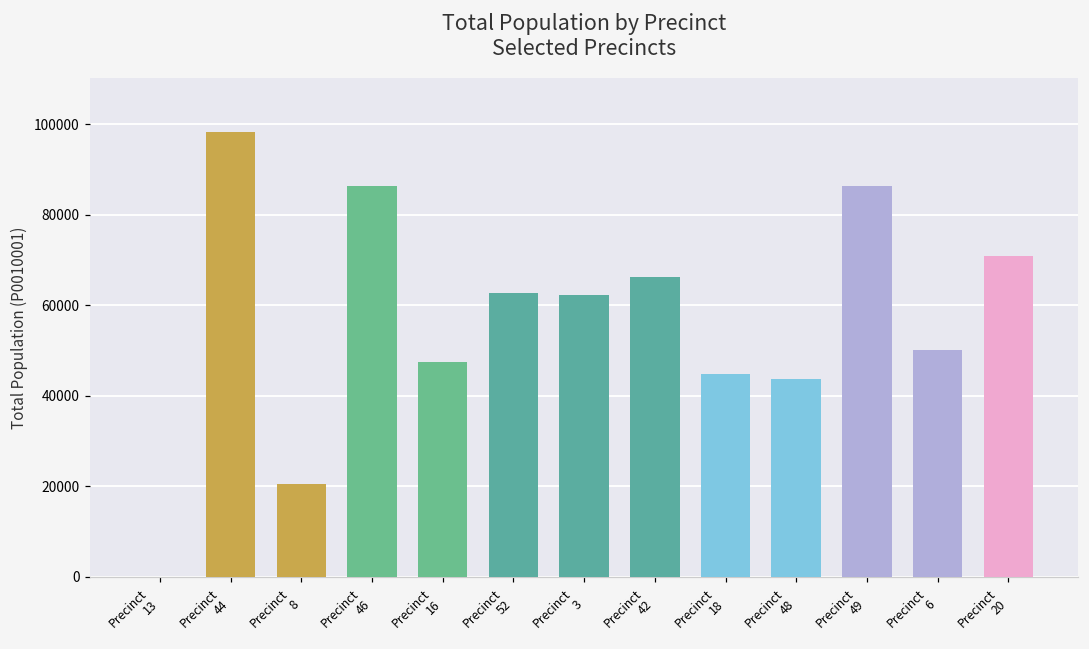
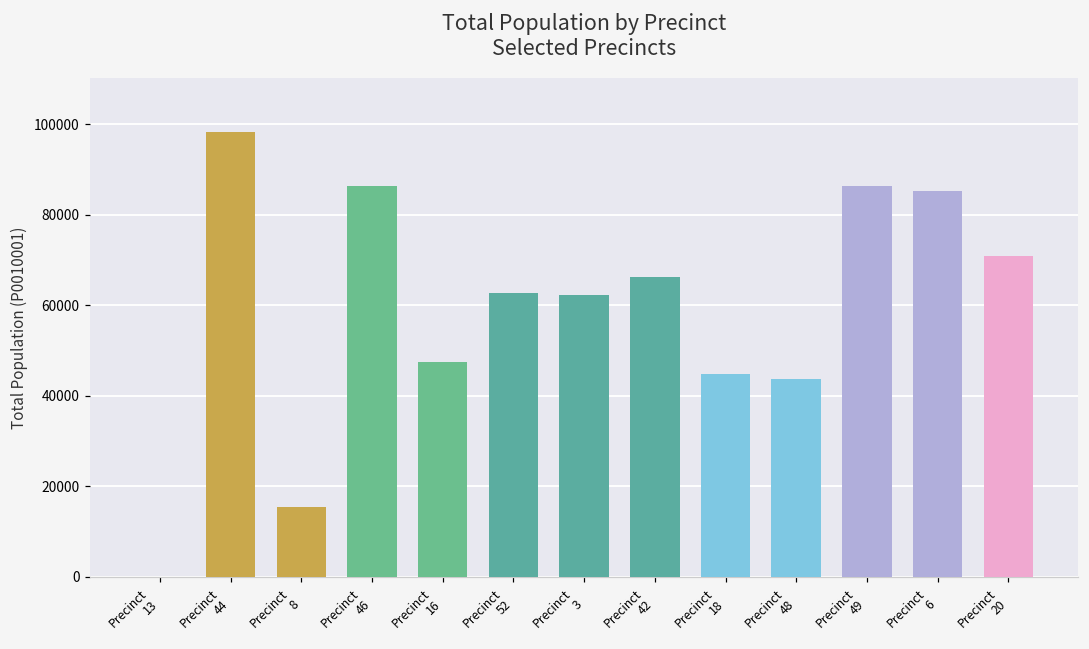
  {
    "Precinct 44": 98000,
-   "Precinct 8": 21000,
+   "Precinct 8": 16000,
    "Precinct 46": 86000,
    "Precinct 16": 47000,
    "Precinct 52": 63000,
    "Precinct 3": 62000,
    "Precinct 42": 66000,
    "Precinct 18": 45000,
    "Precinct 48": 44000,
    "Precinct 49": 86000,
-   "Precinct 6": 50000,
+   "Precinct 6": 85000,
    "Precinct 20": 71000
  }
